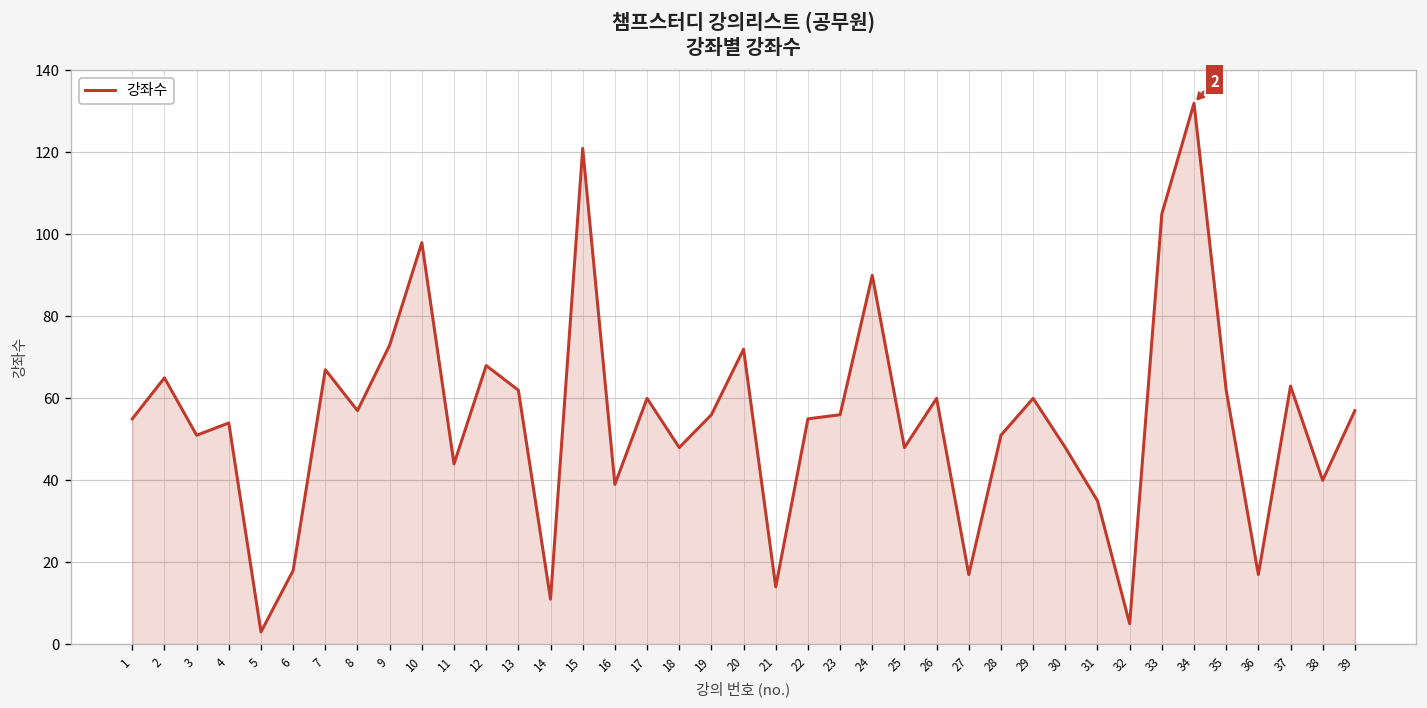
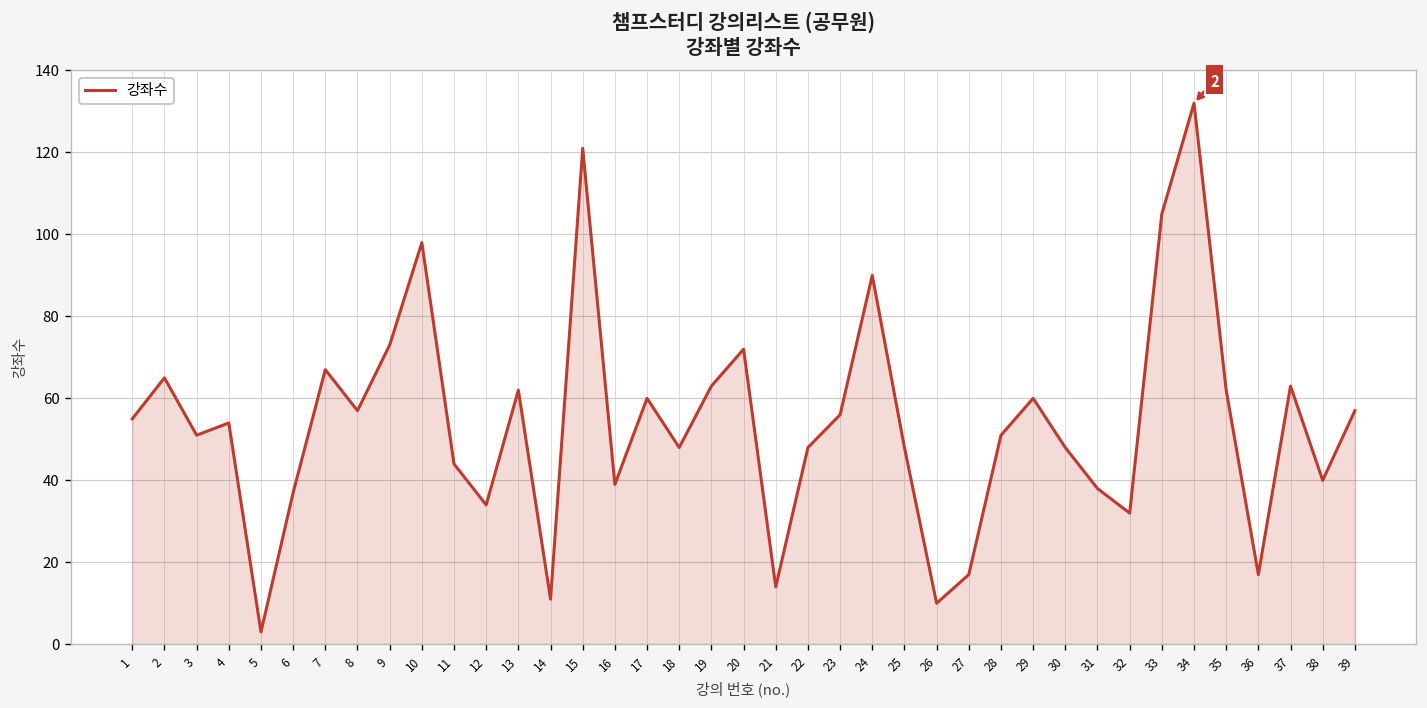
  {
    "1": 55,
    "2": 65,
    "3": 51,
    "4": 54,
    "5": 3,
-   "6": 18,
+   "6": 37,
    "7": 67,
    "8": 57,
    "9": 73,
    "10": 98,
    "11": 44,
-   "12": 68,
+   "12": 34,
    "13": 62,
    "14": 11,
    "15": 121,
    "16": 39,
    "17": 60,
    "18": 48,
-   "19": 56,
+   "19": 63,
    "20": 72,
    "21": 14,
-   "22": 55,
+   "22": 48,
    "23": 56,
    "24": 90,
    "25": 48,
-   "26": 60,
+   "26": 10,
    "27": 17,
    "28": 51,
    "29": 60,
    "30": 48,
-   "31": 35,
-   "32": 5,
+   "31": 38,
+   "32": 32,
    "33": 105,
    "35": 62,
    "36": 17,
    "37": 63,
    "38": 40,
    "39": 57
  }
